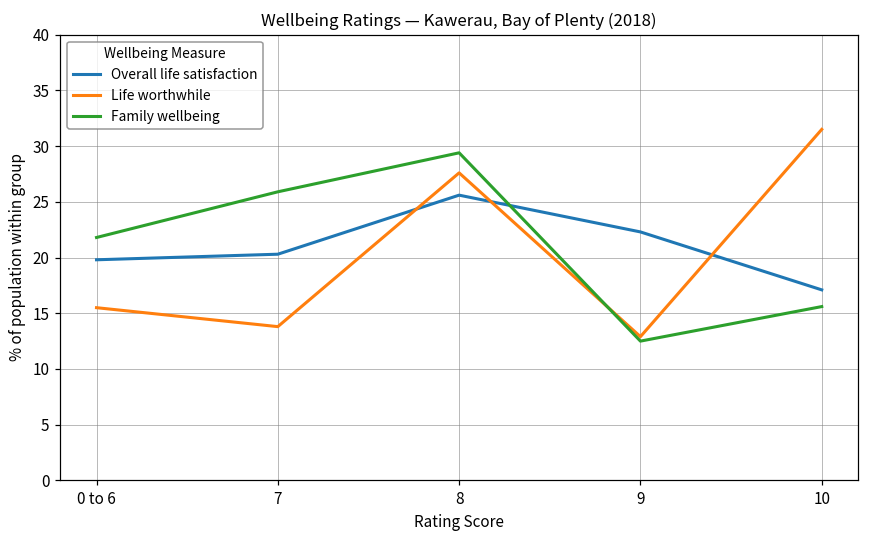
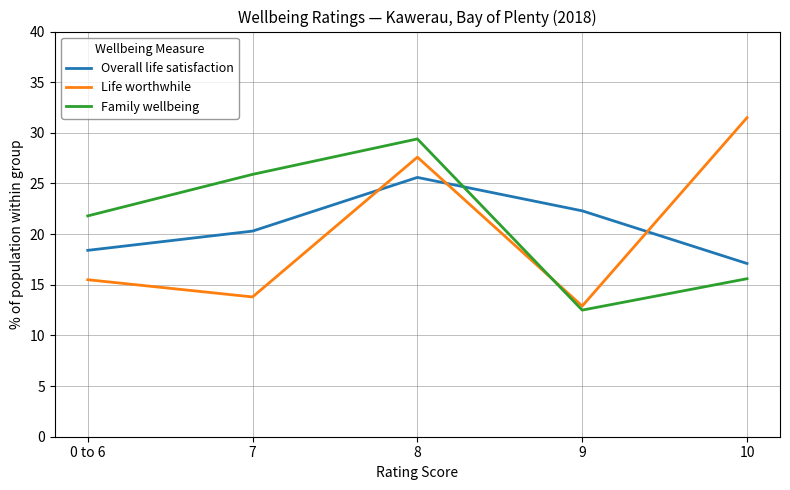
  {
    "Overall life satisfaction": {
-     "0 to 6": 19.8,
+     "0 to 6": 18.4,
      "7": 20.3,
      "8": 25.6,
      "9": 22.3,
      "10": 17.1
    },
    "Life worthwhile": {
      "0 to 6": 15.5,
      "7": 13.8,
      "8": 27.6,
      "9": 12.9,
      "10": 31.5
    },
    "Family wellbeing": {
      "0 to 6": 21.8,
      "7": 25.9,
      "8": 29.4,
      "9": 12.5,
      "10": 15.6
    }
  }
